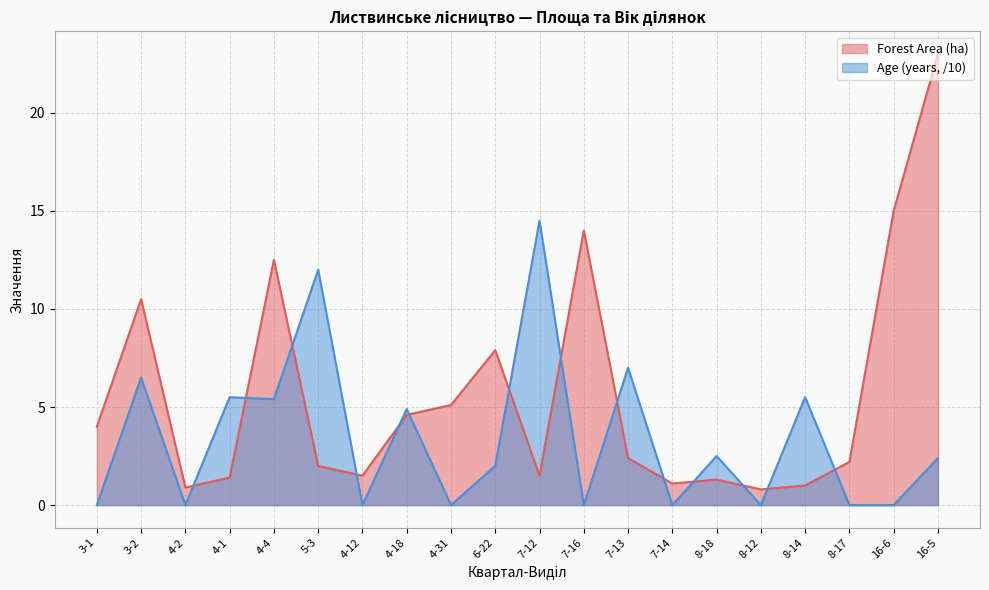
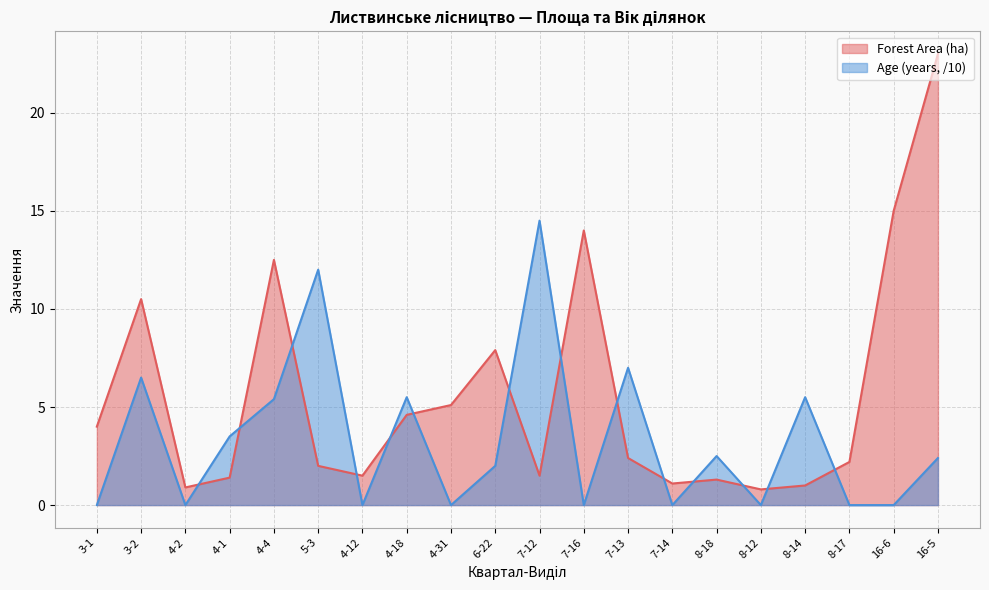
  {
    "Forest Area (ha)": {
      "3-1": 4.0,
      "3-2": 10.5,
      "4-2": 0.9,
      "4-1": 1.4,
      "4-4": 12.5,
      "5-3": 2.0,
      "4-12": 1.5,
      "4-18": 4.6,
      "4-31": 5.1,
      "6-22": 7.9,
      "7-12": 1.5,
      "7-16": 14.0,
      "7-13": 2.4,
      "7-14": 1.1,
      "8-18": 1.3,
      "8-12": 0.8,
      "8-14": 1.0,
      "8-17": 2.2,
      "16-6": 15.0
    },
    "Age (years, /10)": {
      "3-1": 0.0,
      "3-2": 6.5,
      "4-2": 0.0,
-     "4-1": 5.5,
+     "4-1": 3.5,
      "4-4": 5.4,
      "5-3": 12.0,
      "4-12": 0.0,
-     "4-18": 4.9,
+     "4-18": 5.5,
      "4-31": 0.0,
      "6-22": 2.0,
      "7-12": 14.5,
      "7-16": 0.0,
      "7-13": 7.0,
      "7-14": 0.0,
      "8-18": 2.5,
      "8-12": 0.0,
      "8-14": 5.5,
      "8-17": 0.0,
      "16-6": 0.0,
      "16-5": 2.4
    }
  }
